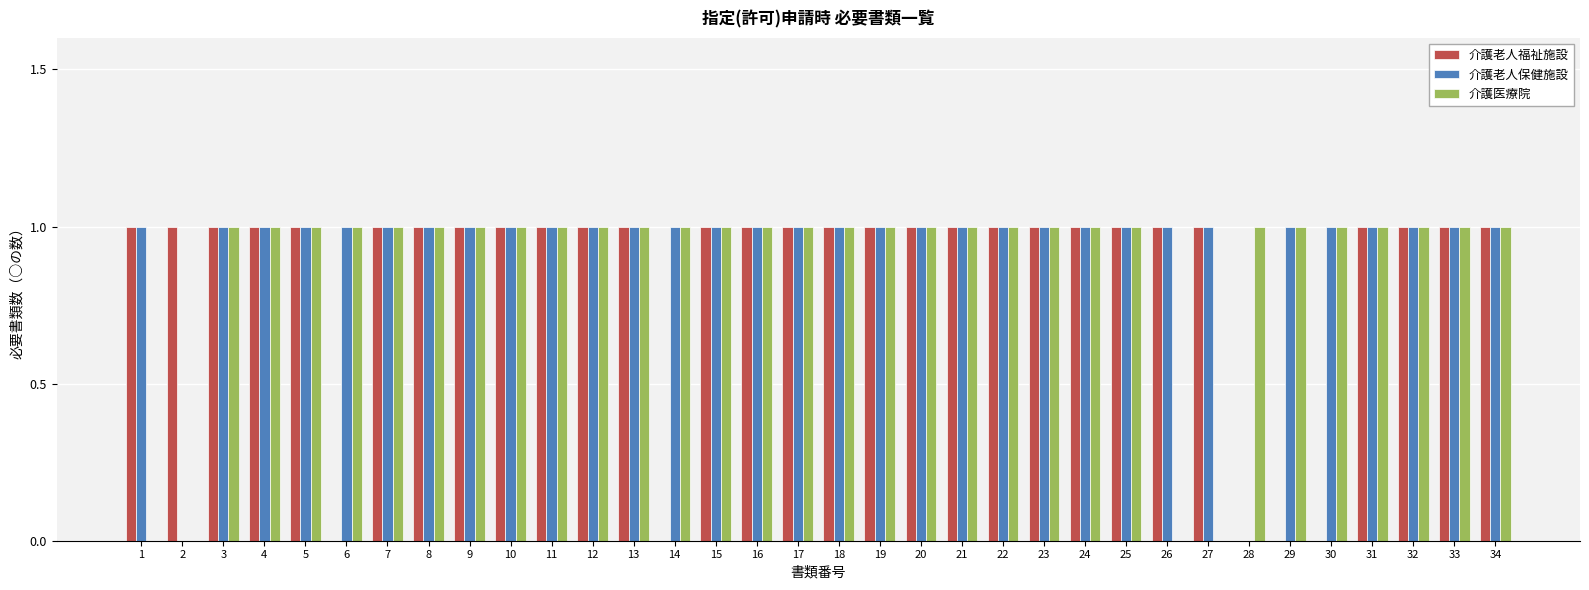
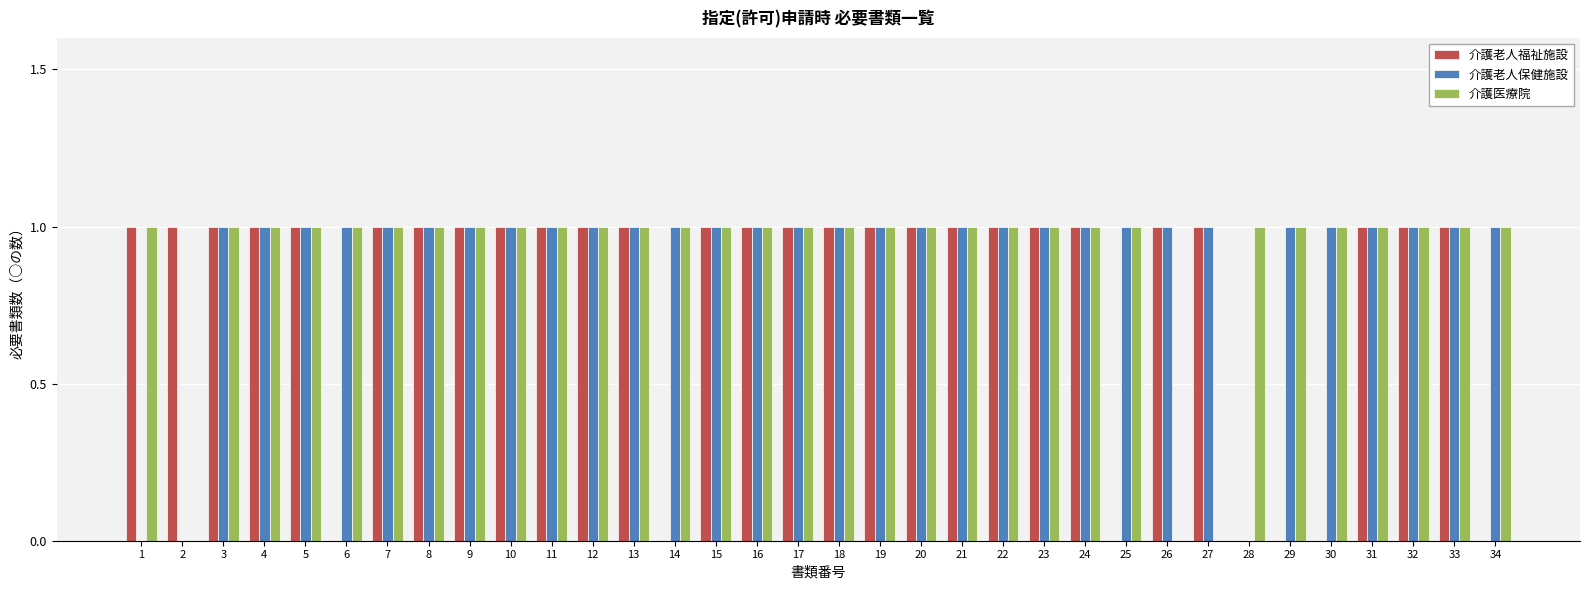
  {
    "介護老人福祉施設": {
      "1": 1,
      "2": 1,
      "3": 1,
      "4": 1,
      "5": 1,
      "6": 0,
      "7": 1,
      "8": 1,
      "9": 1,
      "10": 1,
      "11": 1,
      "12": 1,
      "13": 1,
      "14": 0,
      "15": 1,
      "16": 1,
      "17": 1,
      "18": 1,
      "19": 1,
      "20": 1,
      "21": 1,
      "22": 1,
      "23": 1,
      "24": 1,
-     "25": 1,
+     "25": 0,
      "26": 1,
      "27": 1,
      "28": 0,
      "29": 0,
      "30": 0,
      "31": 1,
      "32": 1,
      "33": 1,
-     "34": 1
+     "34": 0
    },
    "介護老人保健施設": {
-     "1": 1,
+     "1": 0,
      "2": 0,
      "3": 1,
      "4": 1,
      "5": 1,
      "6": 1,
      "7": 1,
      "8": 1,
      "9": 1,
      "10": 1,
      "11": 1,
      "12": 1,
      "13": 1,
      "14": 1,
      "15": 1,
      "16": 1,
      "17": 1,
      "18": 1,
      "19": 1,
      "20": 1,
      "21": 1,
      "22": 1,
      "23": 1,
      "24": 1,
      "25": 1,
      "26": 1,
      "27": 1,
      "28": 0,
      "29": 1,
      "30": 1,
      "31": 1,
      "32": 1,
      "33": 1,
      "34": 1
    },
    "介護医療院": {
-     "1": 0,
+     "1": 1,
      "2": 0,
      "3": 1,
      "4": 1,
      "5": 1,
      "6": 1,
      "7": 1,
      "8": 1,
      "9": 1,
      "10": 1,
      "11": 1,
      "12": 1,
      "13": 1,
      "14": 1,
      "15": 1,
      "16": 1,
      "17": 1,
      "18": 1,
      "19": 1,
      "20": 1,
      "21": 1,
      "22": 1,
      "23": 1,
      "24": 1,
      "25": 1,
      "26": 0,
      "27": 0,
      "28": 1,
      "29": 1,
      "30": 1,
      "31": 1,
      "32": 1,
      "33": 1,
      "34": 1
    }
  }
